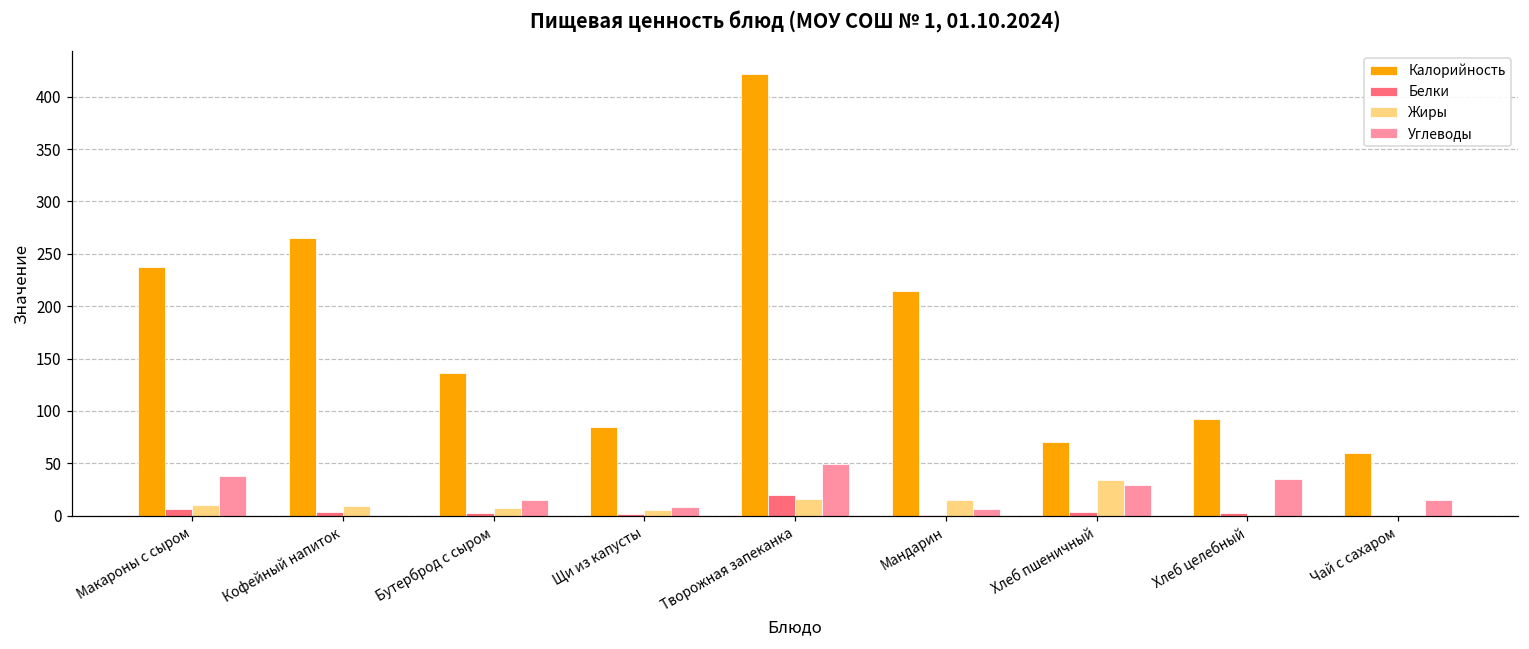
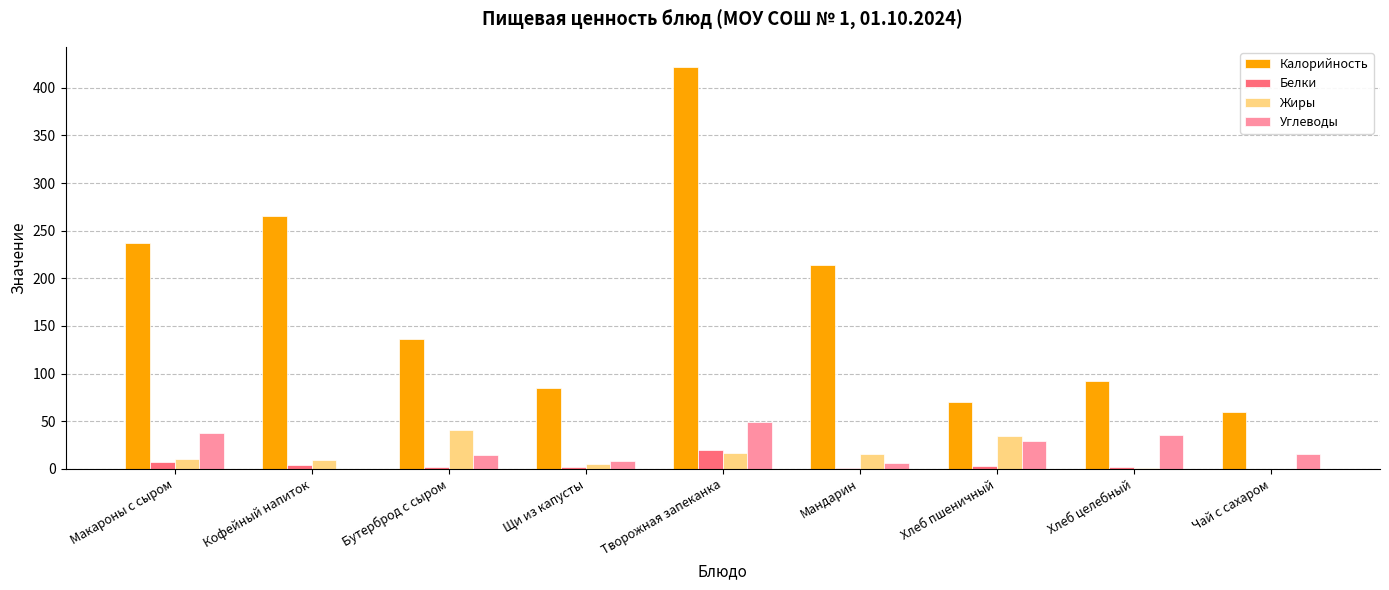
  {
    "Калорийность": {
      "Макароны с сыром": 240,
      "Кофейный напиток": 270,
      "Бутерброд с сыром": 140,
      "Щи из капусты": 80,
      "Творожная запеканка": 420,
      "Мандарин": 210,
      "Хлеб пшеничный": 70,
      "Хлеб целебный": 90,
      "Чай с сахаром": 60
    },
    "Жиры": {
      "Макароны с сыром": 10,
      "Кофейный напиток": 10,
-     "Бутерброд с сыром": 10,
+     "Бутерброд с сыром": 40,
      "Щи из капусты": 0,
      "Творожная запеканка": 20,
      "Мандарин": 20,
      "Хлеб пшеничный": 30
    }
  }
